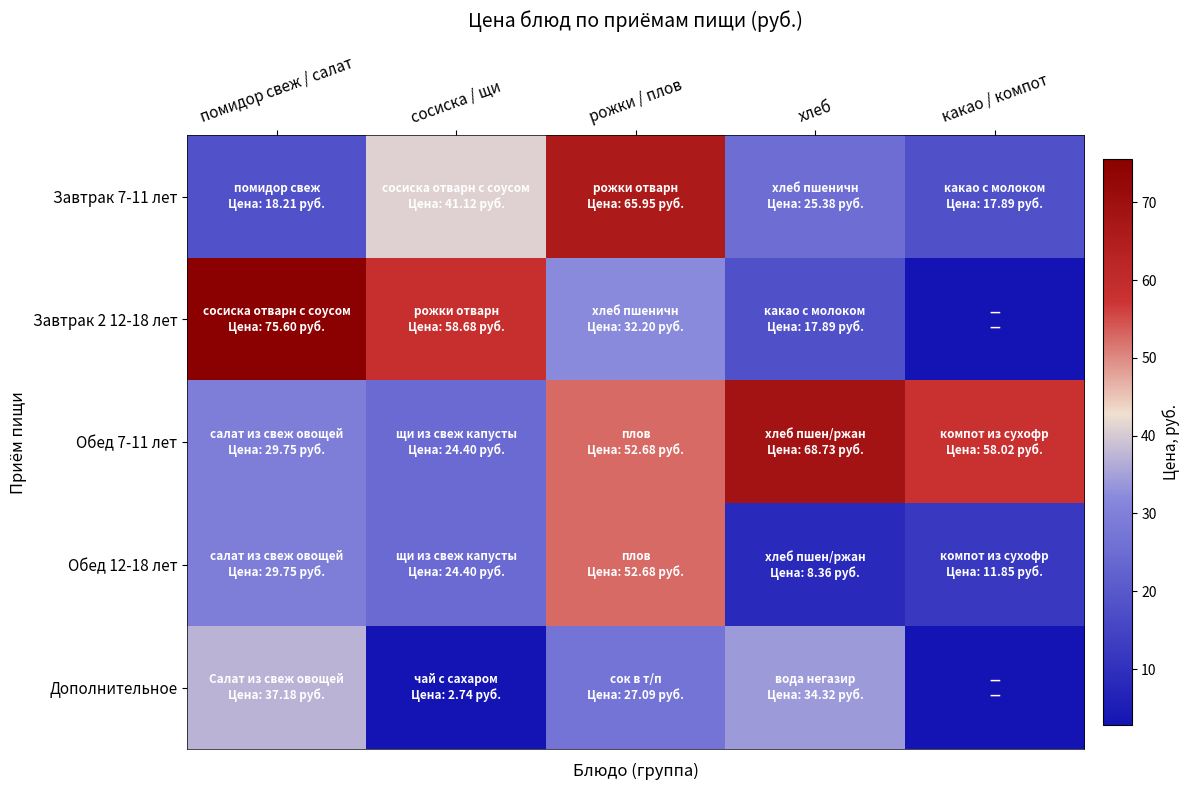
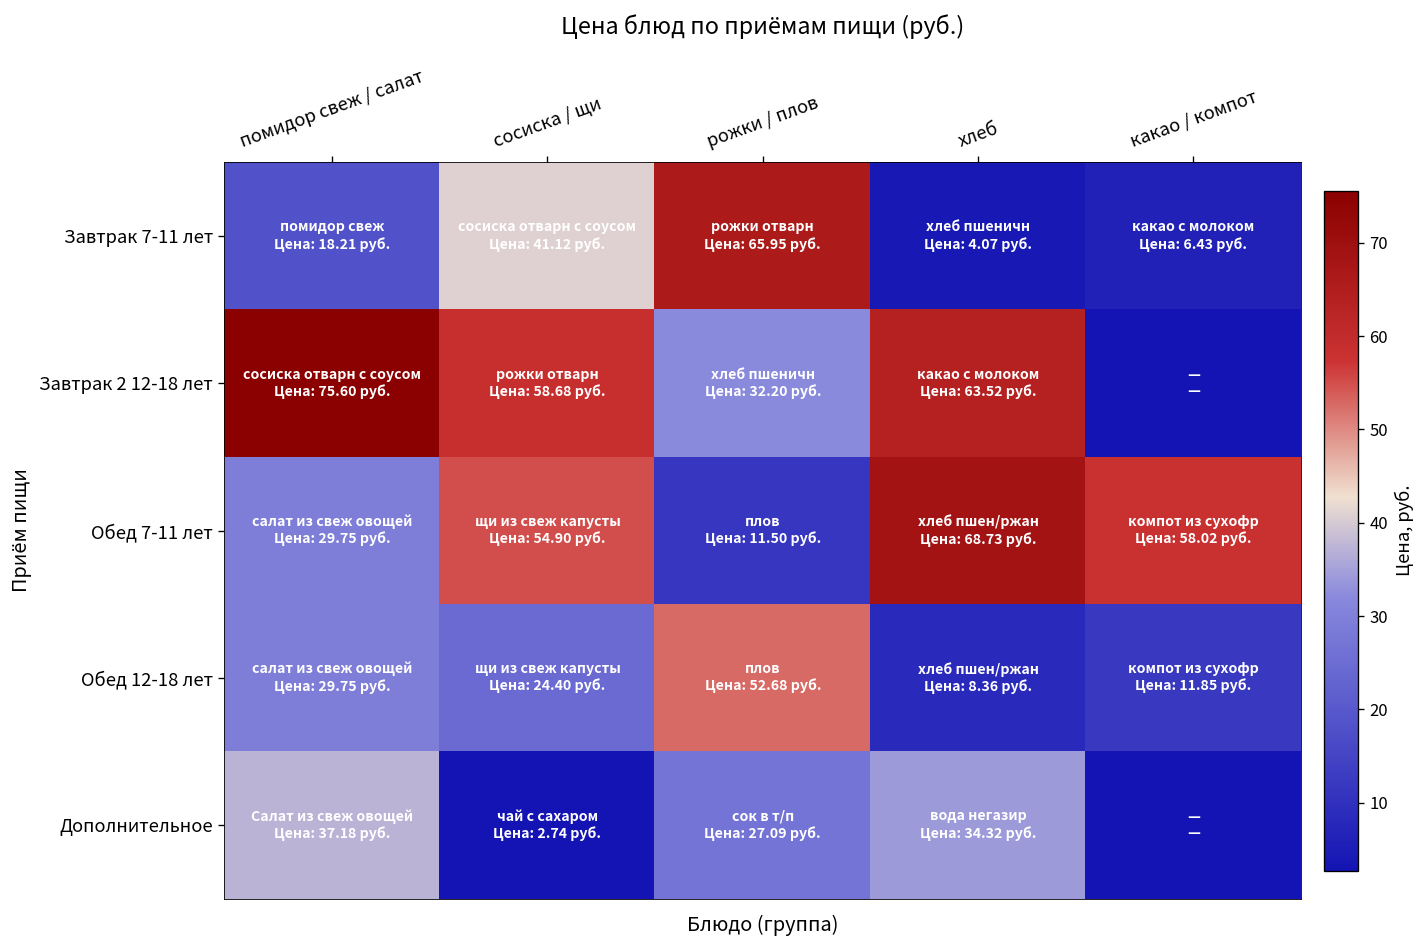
  {
    "Завтрак 7-11 лет": {
      "помидор свеж / салат": 18.21,
      "рожки / плов": 65.95,
-     "хлеб": 25.38,
-     "какао / компот": 17.89
+     "хлеб": 4.07,
+     "какао / компот": 6.43
    },
    "Завтрак 2 12-18 лет": {
      "помидор свеж / салат": 75.60,
      "сосиска / щи": 58.68,
      "рожки / плов": 32.20,
-     "хлеб": 17.89
+     "хлеб": 63.52
    },
    "Обед 7-11 лет": {
      "помидор свеж / салат": 29.75,
-     "сосиска / щи": 24.40,
-     "рожки / плов": 52.68,
+     "сосиска / щи": 54.90,
+     "рожки / плов": 11.50,
      "хлеб": 68.73,
      "какао / компот": 58.02
    },
    "Обед 12-18 лет": {
      "помидор свеж / салат": 29.75,
      "сосиска / щи": 24.40,
      "рожки / плов": 52.68,
      "хлеб": 8.36,
      "какао / компот": 11.85
    },
    "Дополнительное": {
      "помидор свеж / салат": 37.18,
      "сосиска / щи": 2.74,
      "рожки / плов": 27.09,
      "хлеб": 34.32
    }
  }
